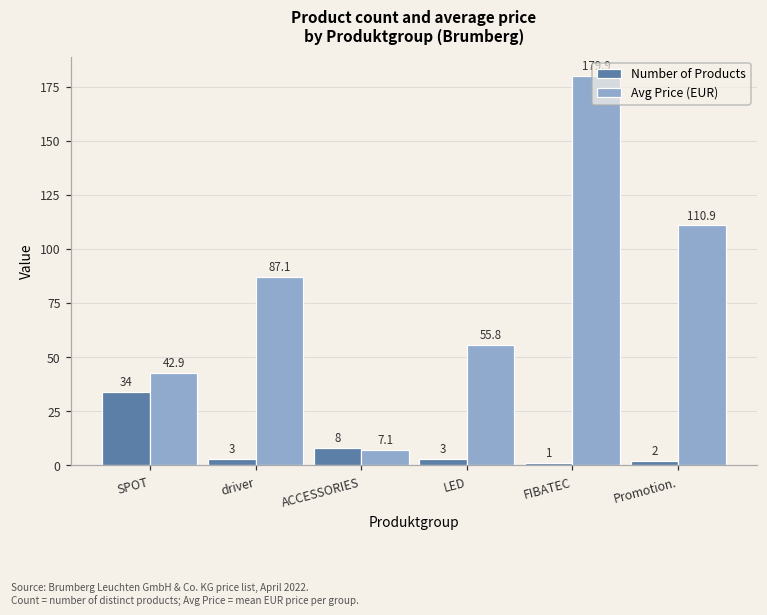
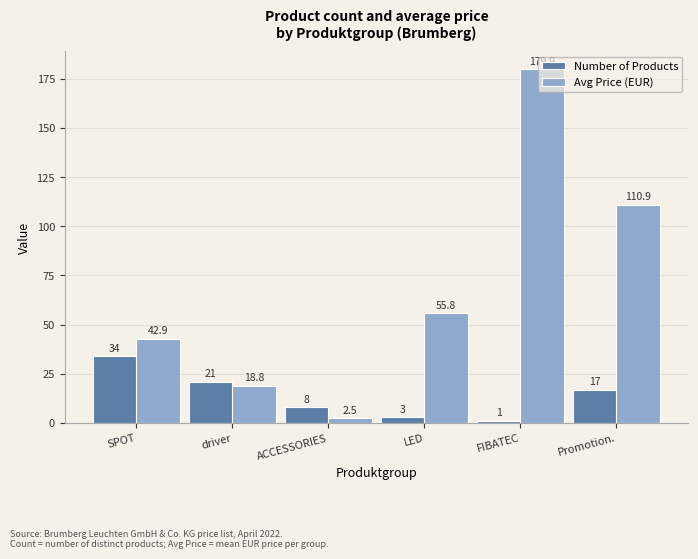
  {
    "Number of Products": {
      "SPOT": 34,
-     "driver": 3,
+     "driver": 21,
      "ACCESSORIES": 8,
      "LED": 3,
      "FIBATEC": 1,
-     "Promotion.": 2
+     "Promotion.": 17
    },
    "Avg Price (EUR)": {
      "SPOT": 42.9,
-     "driver": 87.1,
-     "ACCESSORIES": 7.1,
+     "driver": 18.8,
+     "ACCESSORIES": 2.5,
      "LED": 55.8,
      "Promotion.": 110.9
    }
  }
